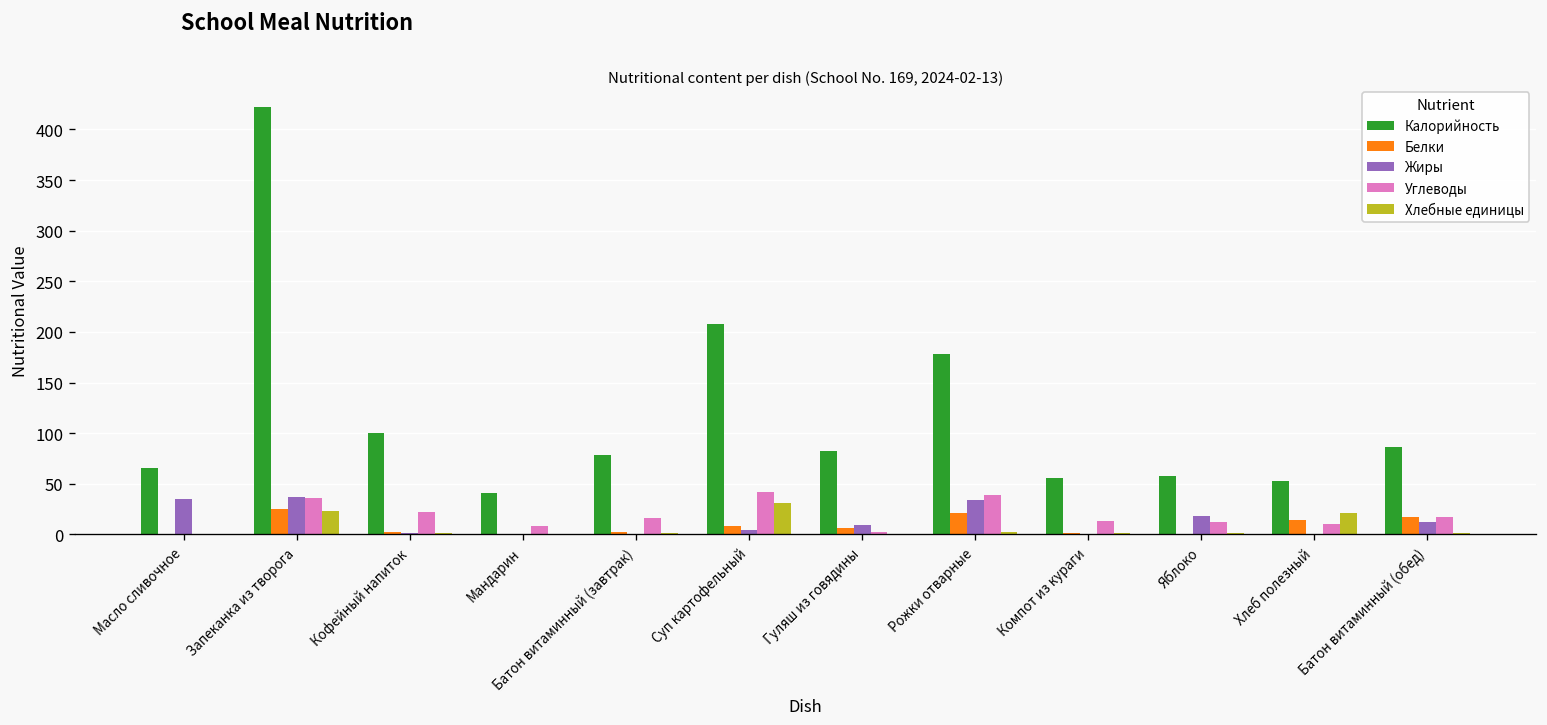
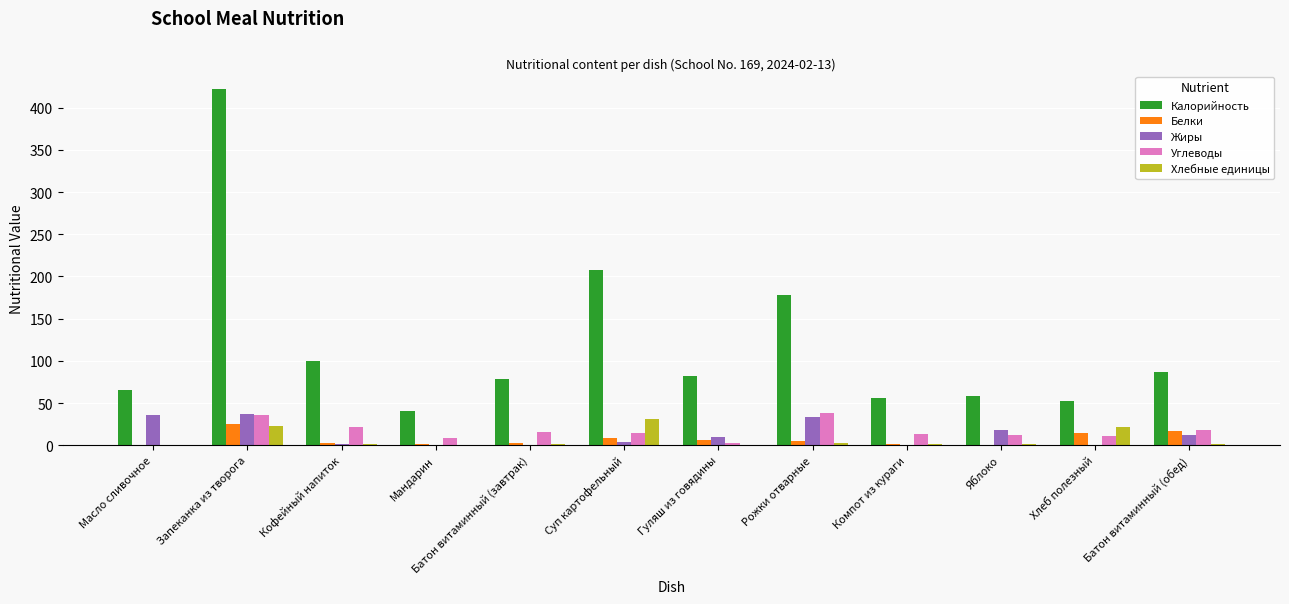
  {
    "Калорийность": {
      "Масло сливочное": 70,
      "Запеканка из творога": 420,
      "Кофейный напиток": 100,
      "Мандарин": 40,
      "Батон витаминный (завтрак)": 80,
      "Суп картофельный": 210,
      "Гуляш из говядины": 80,
      "Рожки отварные": 180,
      "Компот из кураги": 60,
      "Яблоко": 60,
      "Хлеб полезный": 50,
      "Батон витаминный (обед)": 90
    },
    "Белки": {
      "Запеканка из творога": 30,
      "Суп картофельный": 10,
      "Гуляш из говядины": 10,
-     "Рожки отварные": 20,
+     "Рожки отварные": 10,
      "Хлеб полезный": 10,
      "Батон витаминный (обед)": 20
    },
    "Жиры": {
      "Масло сливочное": 40,
      "Запеканка из творога": 40,
      "Суп картофельный": 0,
      "Гуляш из говядины": 10,
      "Рожки отварные": 30,
      "Компот из кураги": 0,
      "Яблоко": 20,
      "Батон витаминный (обед)": 10
    },
    "Углеводы": {
      "Запеканка из творога": 40,
      "Кофейный напиток": 20,
      "Мандарин": 10,
      "Батон витаминный (завтрак)": 20,
-     "Суп картофельный": 40,
+     "Суп картофельный": 10,
      "Рожки отварные": 40,
      "Компот из кураги": 10,
      "Яблоко": 10,
      "Хлеб полезный": 10,
      "Батон витаминный (обед)": 20
    },
    "Хлебные единицы": {
      "Масло сливочное": 0,
      "Запеканка из творога": 20,
      "Суп картофельный": 30,
      "Хлеб полезный": 20
    }
  }
